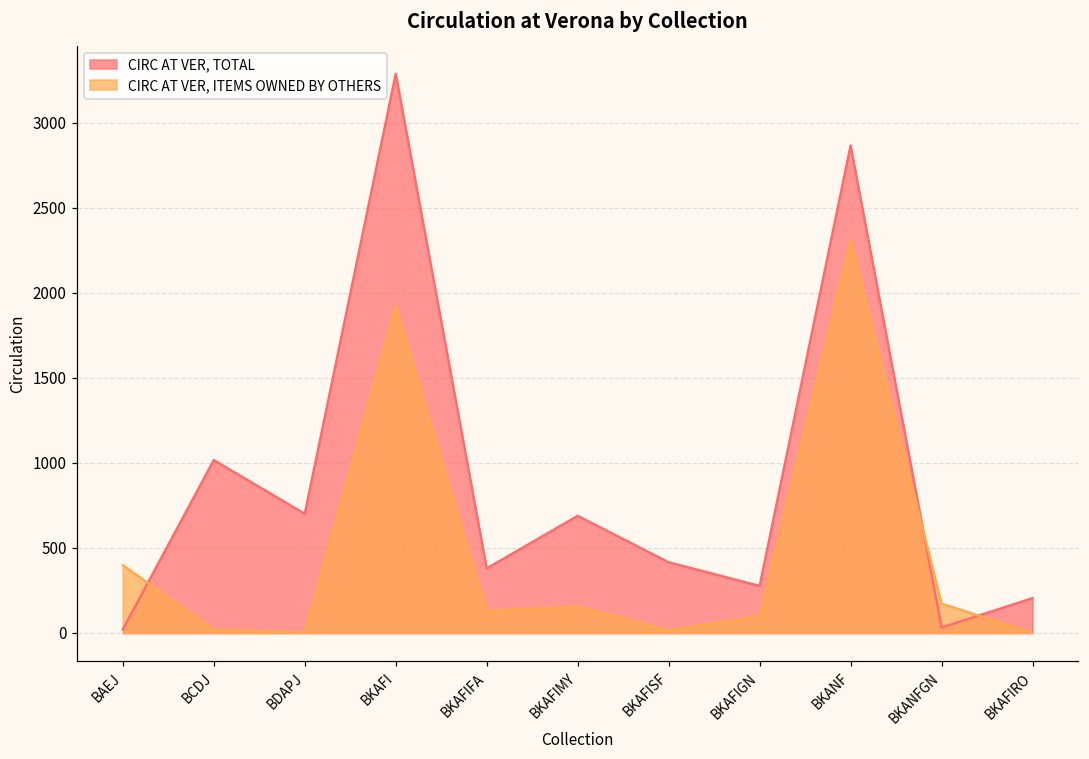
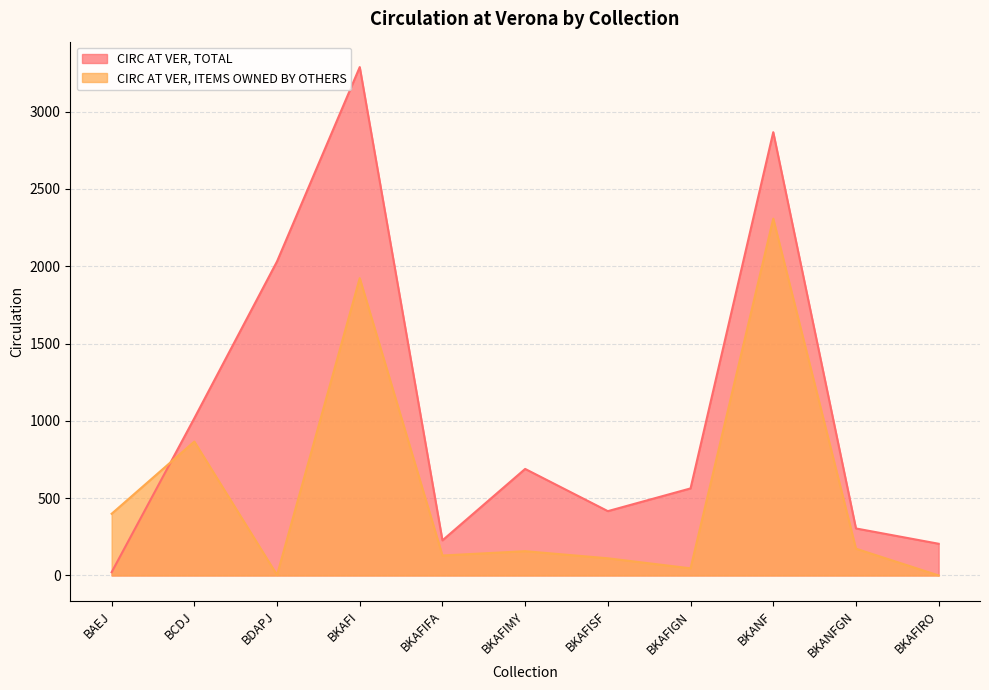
  {
    "CIRC AT VER, TOTAL": {
      "BAEJ": 20,
      "BCDJ": 1020,
-     "BDAPJ": 700,
+     "BDAPJ": 2030,
      "BKAFI": 3290,
-     "BKAFIFA": 380,
+     "BKAFIFA": 230,
      "BKAFIMY": 690,
      "BKAFISF": 420,
-     "BKAFIGN": 280,
+     "BKAFIGN": 560,
      "BKANF": 2870,
-     "BKANFGN": 30,
+     "BKANFGN": 300,
      "BKAFIRO": 210
    },
    "CIRC AT VER, ITEMS OWNED BY OTHERS": {
      "BAEJ": 400,
-     "BCDJ": 20,
+     "BCDJ": 870,
      "BDAPJ": 0,
      "BKAFI": 1920,
      "BKAFIFA": 130,
      "BKAFIMY": 160,
-     "BKAFISF": 20,
-     "BKAFIGN": 100,
+     "BKAFISF": 110,
+     "BKAFIGN": 50,
      "BKANF": 2310,
      "BKANFGN": 170,
      "BKAFIRO": 0
    }
  }
